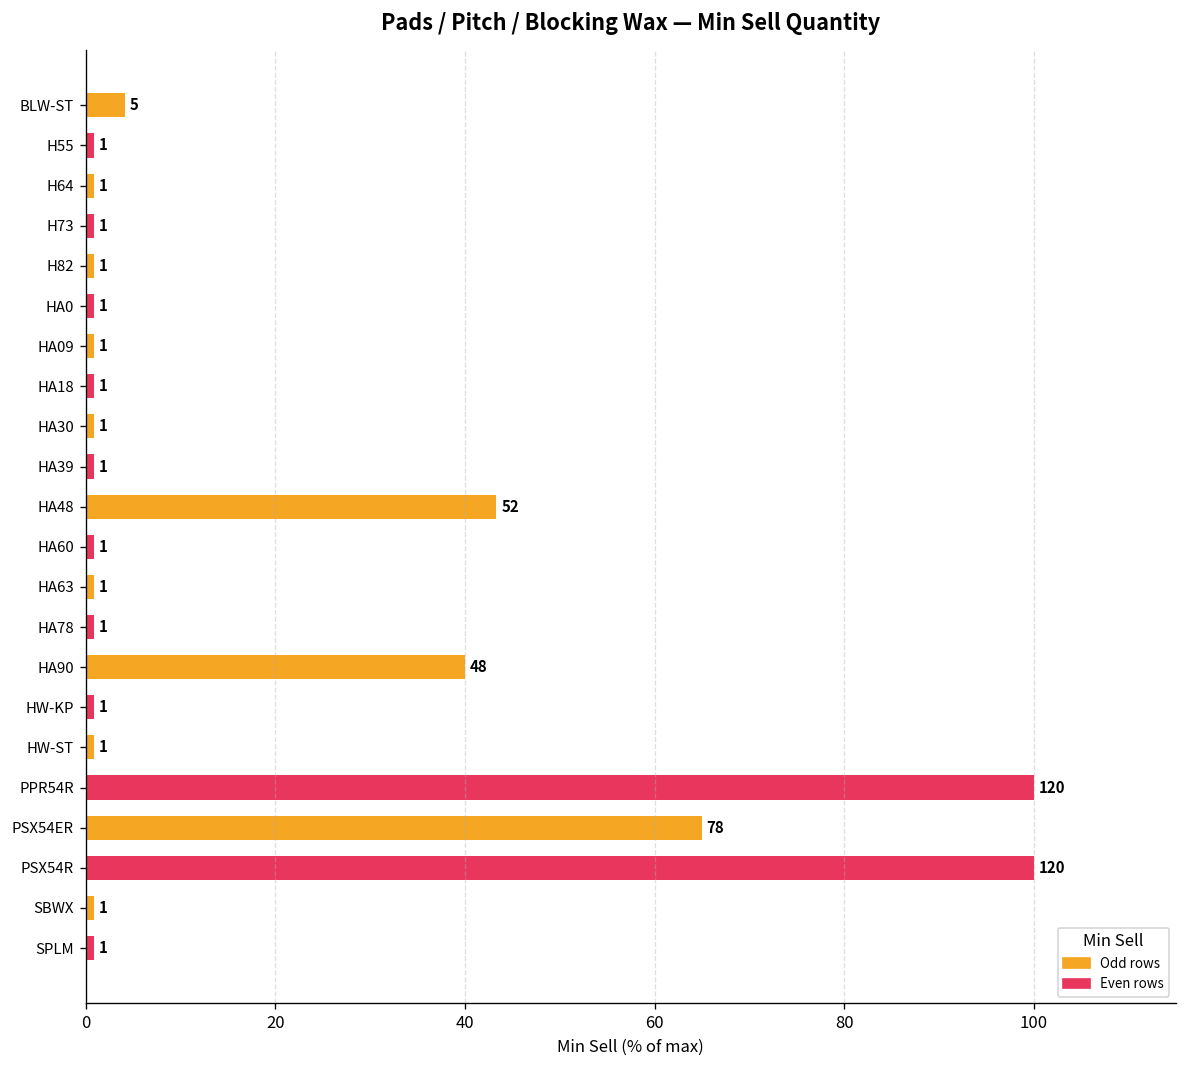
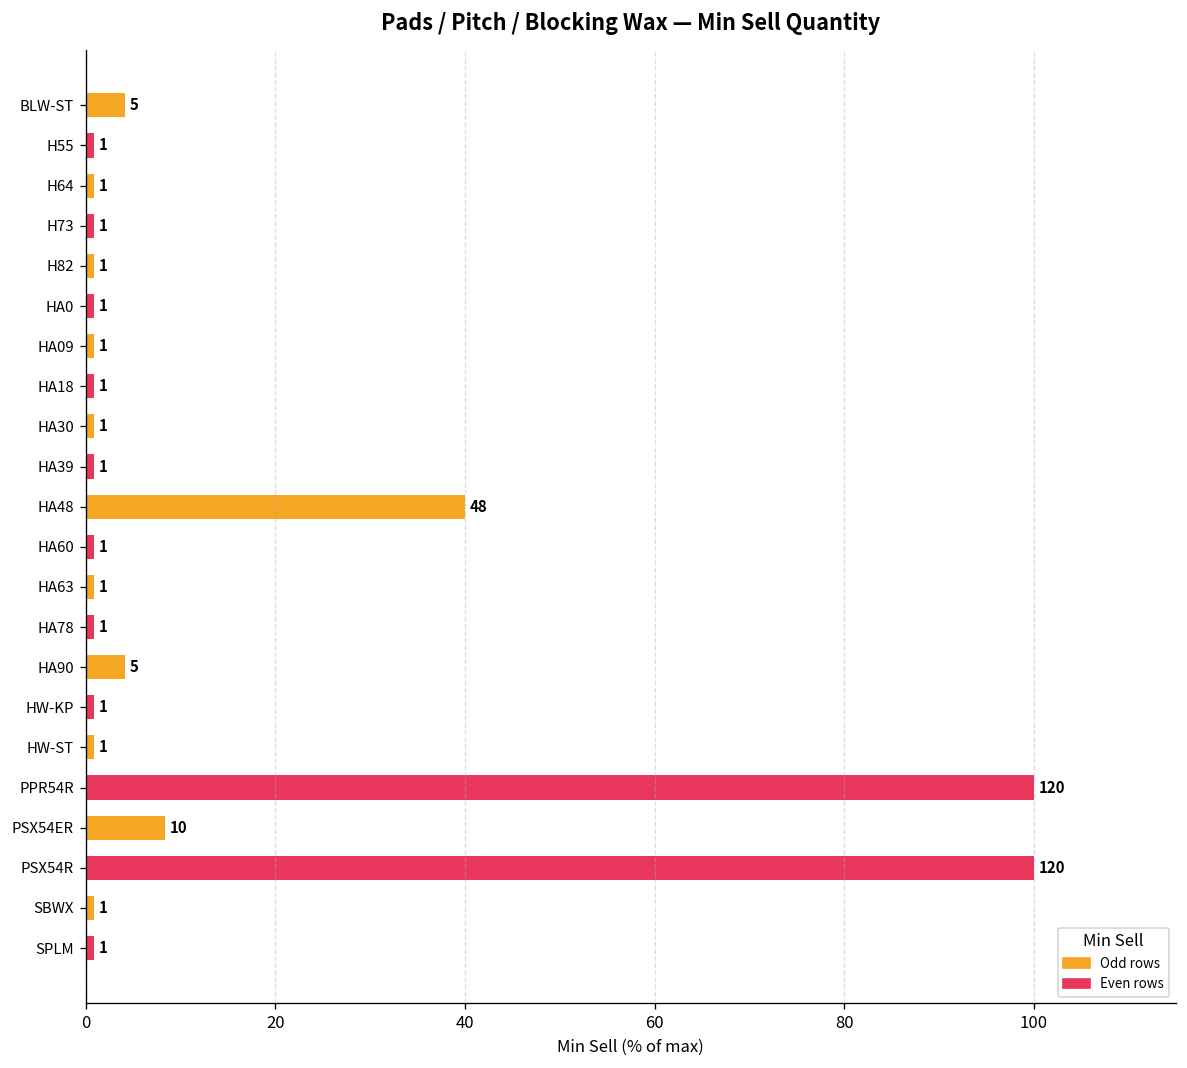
  {
    "H55": 1,
    "H64": 1,
    "H73": 1,
    "H82": 1,
    "HA0": 1,
    "HA09": 1,
    "HA18": 1,
    "HA30": 1,
    "HA39": 1,
-   "HA48": 52,
+   "HA48": 48,
    "HA60": 1,
    "HA63": 1,
    "HA78": 1,
-   "HA90": 48,
+   "HA90": 5,
    "HW-KP": 1,
    "HW-ST": 1,
-   "PSX54ER": 78,
+   "PSX54ER": 10,
    "SBWX": 1,
    "SPLM": 1
  }
